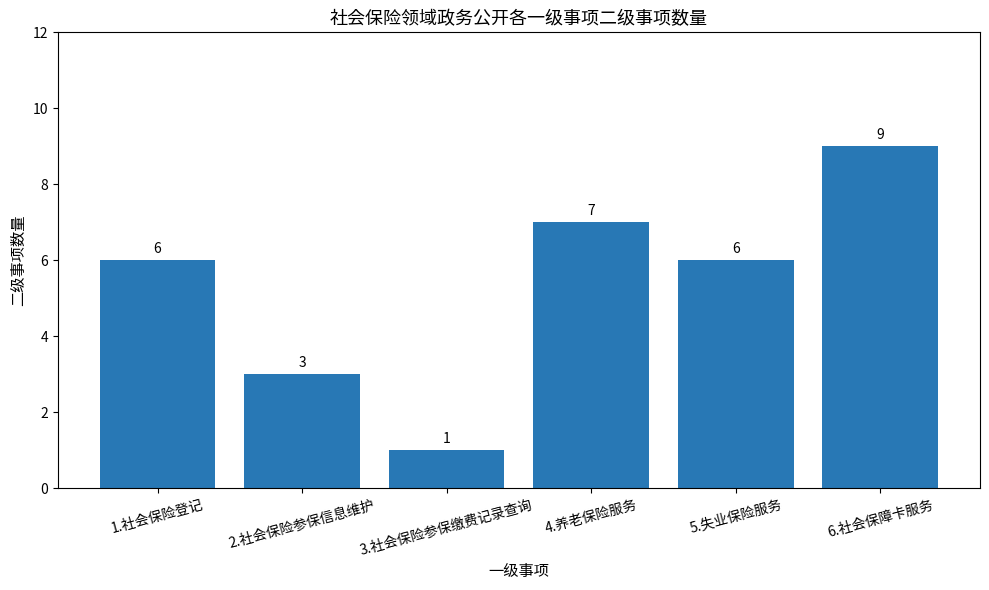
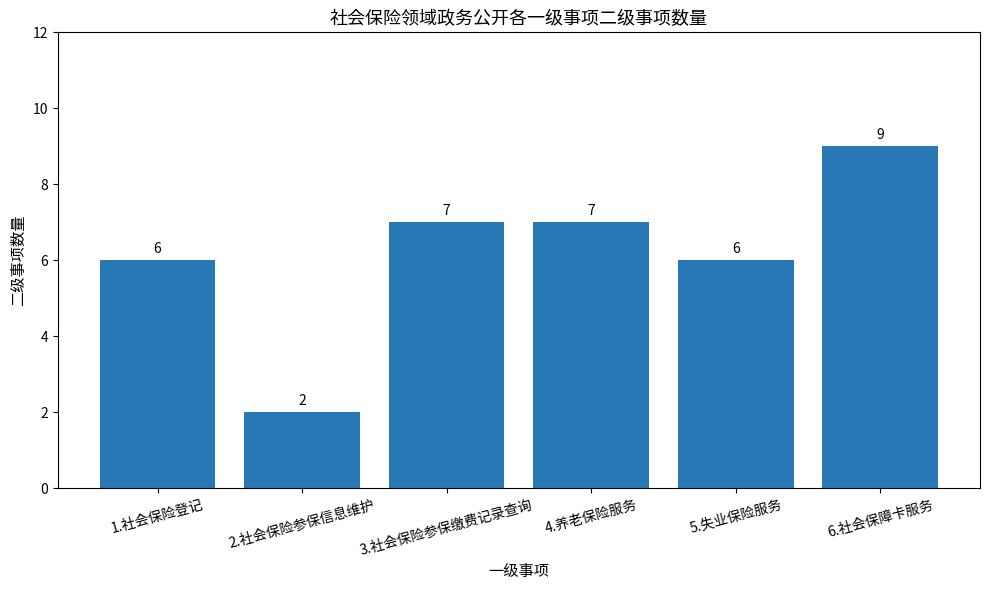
  {
    "1.社会保险登记": 6,
-   "2.社会保险参保信息维护": 3,
-   "3.社会保险参保缴费记录查询": 1,
+   "2.社会保险参保信息维护": 2,
+   "3.社会保险参保缴费记录查询": 7,
    "4.养老保险服务": 7,
    "5.失业保险服务": 6,
    "6.社会保障卡服务": 9
  }
